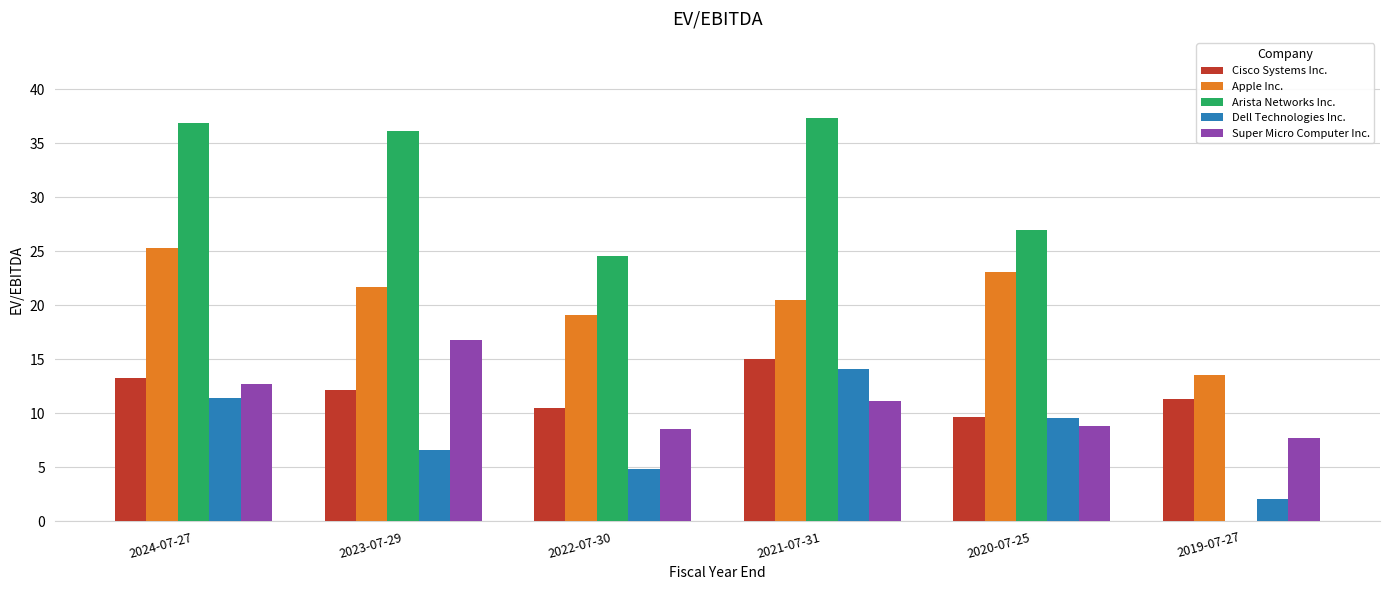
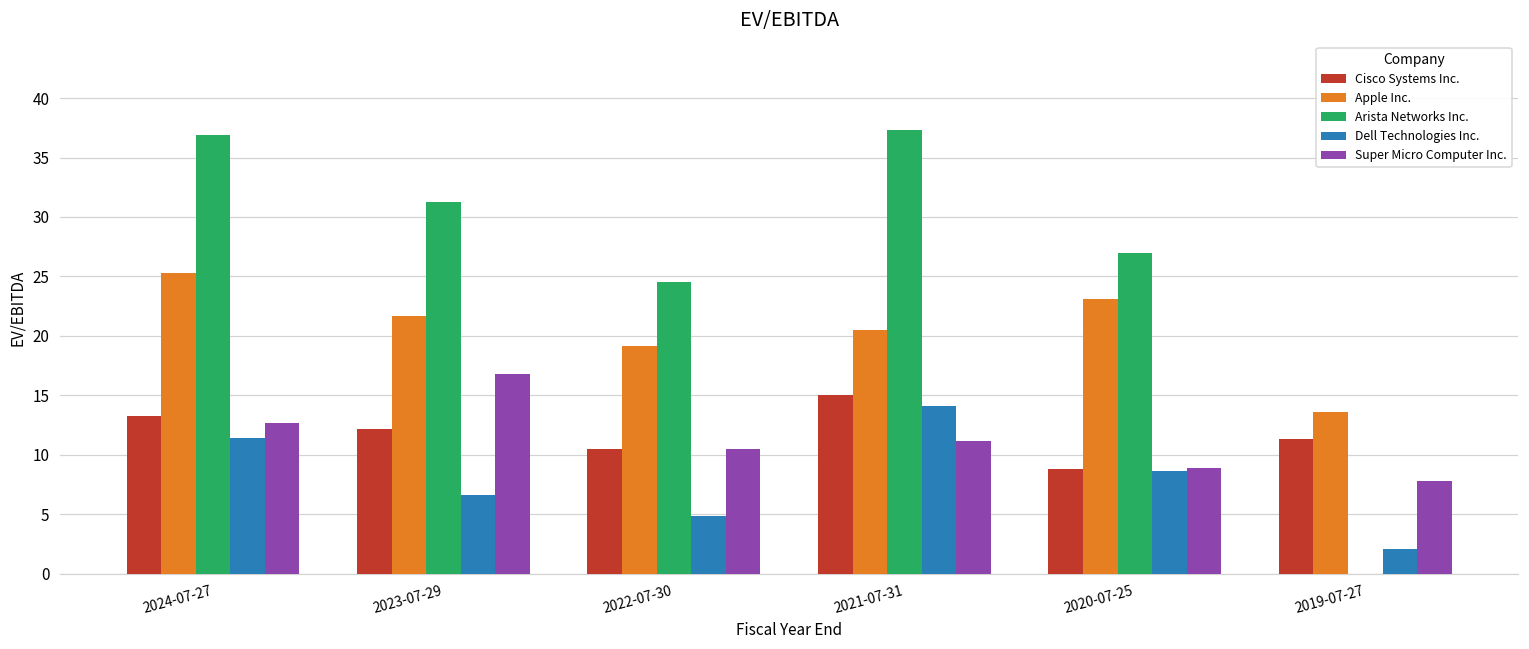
  {
    "Cisco Systems Inc.": {
      "2024-07-27": 13.3,
      "2023-07-29": 12.2,
      "2022-07-30": 10.5,
      "2021-07-31": 15.1,
-     "2020-07-25": 9.7,
+     "2020-07-25": 8.8,
      "2019-07-27": 11.4
    },
    "Apple Inc.": {
      "2024-07-27": 25.3,
      "2023-07-29": 21.7,
      "2022-07-30": 19.2,
      "2021-07-31": 20.5,
      "2020-07-25": 23.1,
      "2019-07-27": 13.6
    },
    "Arista Networks Inc.": {
      "2024-07-27": 36.9,
-     "2023-07-29": 36.2,
+     "2023-07-29": 31.3,
      "2022-07-30": 24.5,
      "2021-07-31": 37.3,
      "2020-07-25": 27.0,
      "2019-07-27": 0.0
    },
    "Dell Technologies Inc.": {
      "2024-07-27": 11.4,
      "2023-07-29": 6.6,
      "2022-07-30": 4.9,
      "2021-07-31": 14.1,
-     "2020-07-25": 9.6,
+     "2020-07-25": 8.6,
      "2019-07-27": 2.1
    },
    "Super Micro Computer Inc.": {
      "2024-07-27": 12.7,
      "2023-07-29": 16.8,
-     "2022-07-30": 8.6,
+     "2022-07-30": 10.5,
      "2021-07-31": 11.2,
      "2020-07-25": 8.9,
      "2019-07-27": 7.8
    }
  }
